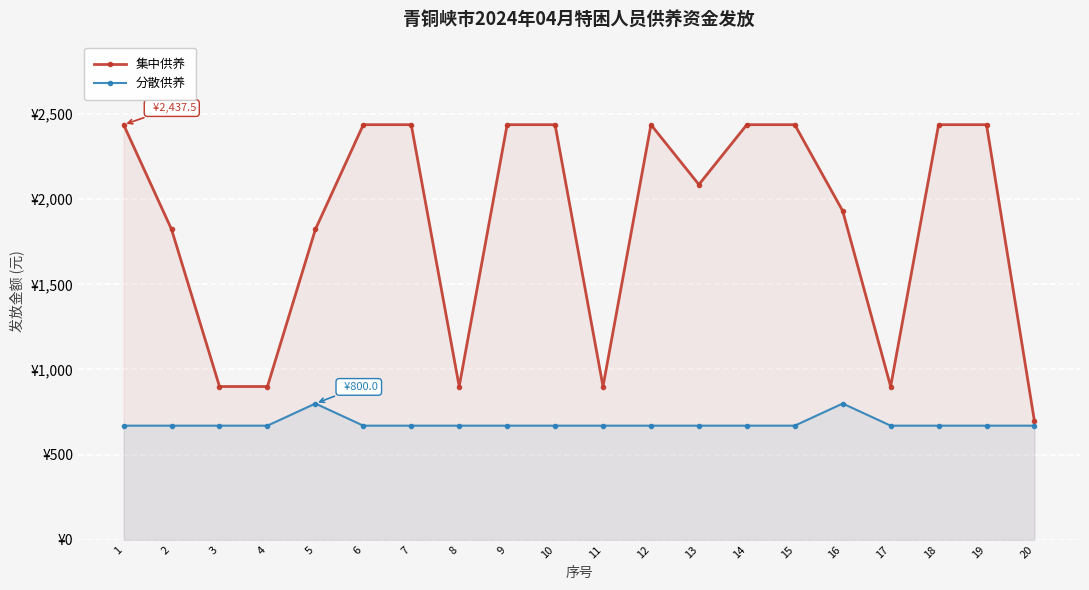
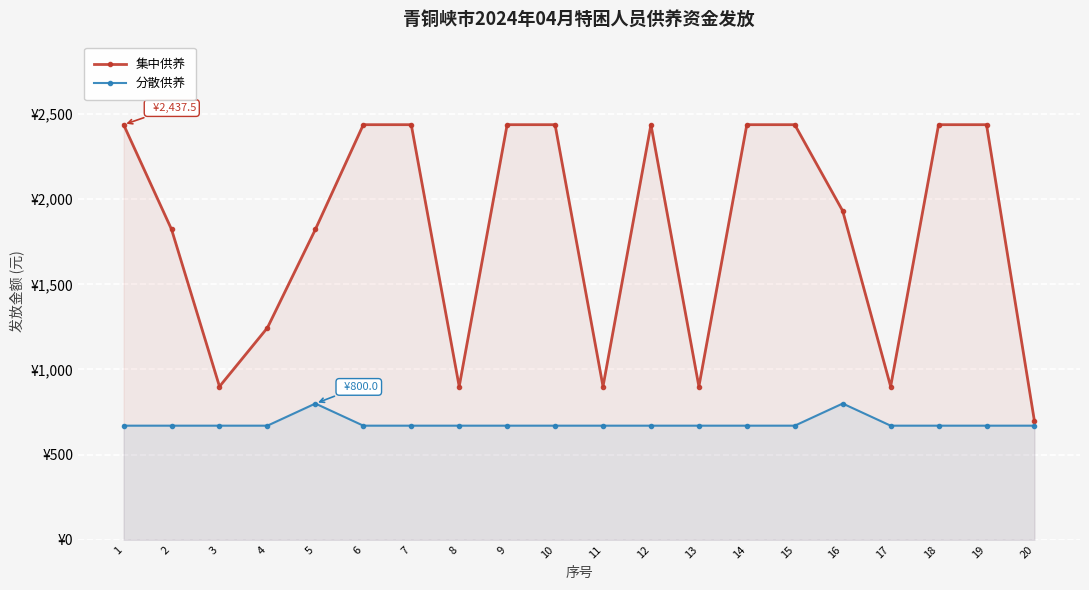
  {
    "集中供养": {
      "2": "¥1,820",
      "3": "¥900",
-     "4": "¥900",
+     "4": "¥1,250",
      "5": "¥1,820",
      "6": "¥2,440",
      "7": "¥2,440",
      "8": "¥900",
      "9": "¥2,440",
      "10": "¥2,440",
      "11": "¥900",
      "12": "¥2,440",
-     "13": "¥2,090",
+     "13": "¥900",
      "14": "¥2,440",
      "15": "¥2,440",
      "16": "¥1,930",
      "17": "¥900",
      "18": "¥2,440",
      "19": "¥2,440",
      "20": "¥700"
    },
    "分散供养": {
      "1": "¥670",
      "2": "¥670",
      "3": "¥670",
      "4": "¥670",
      "6": "¥670",
      "7": "¥670",
      "8": "¥670",
      "9": "¥670",
      "10": "¥670",
      "11": "¥670",
      "12": "¥670",
      "13": "¥670",
      "14": "¥670",
      "15": "¥670",
      "16": "¥800",
      "17": "¥670",
      "18": "¥670",
      "19": "¥670",
      "20": "¥670"
    }
  }
